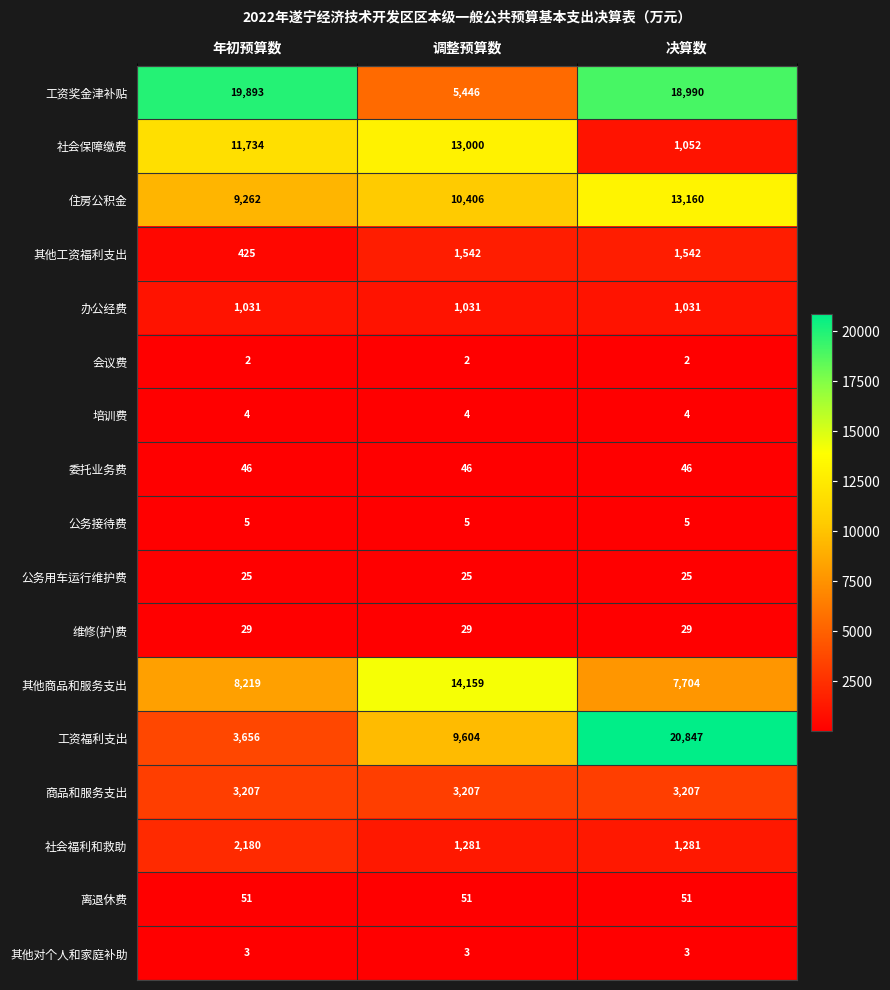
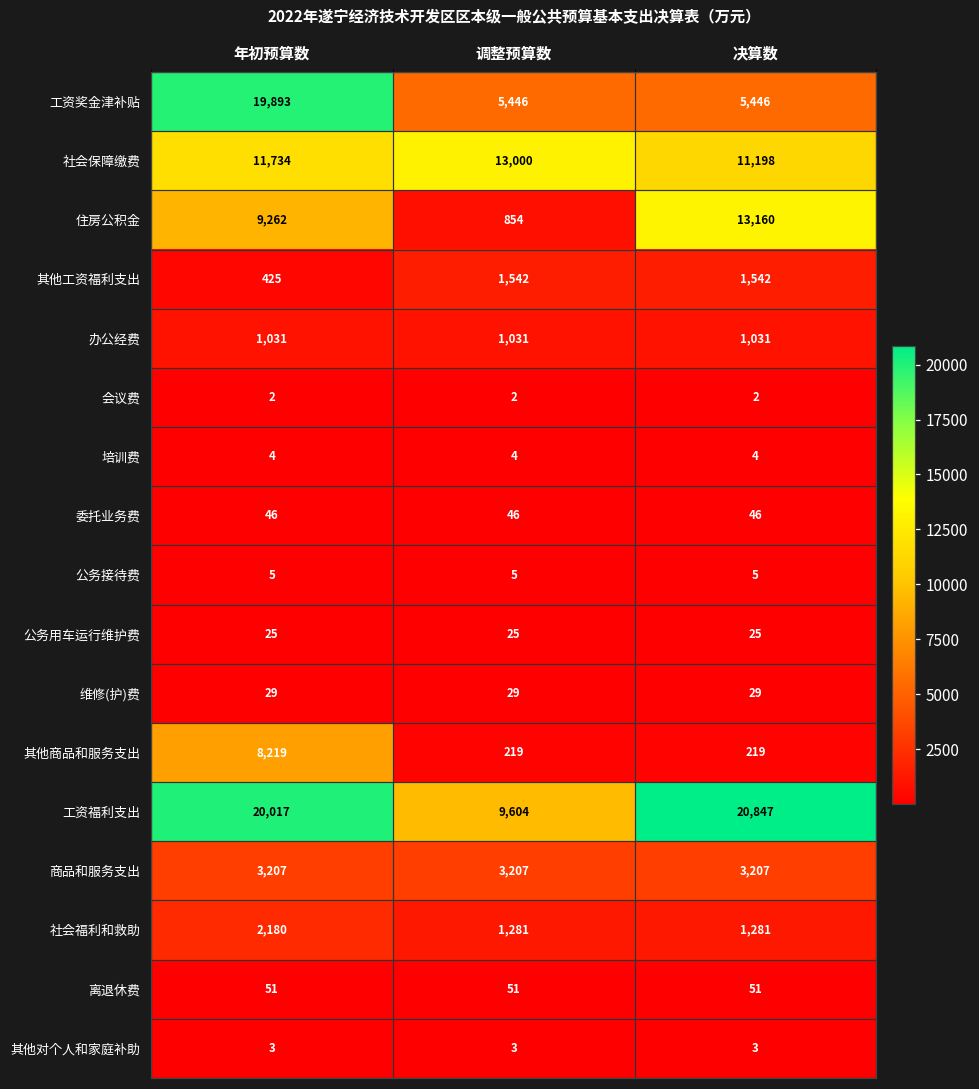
  {
    "工资奖金津补贴": {
      "年初预算数": "19,893",
      "调整预算数": "5,446",
-     "决算数": "18,990"
+     "决算数": "5,446"
    },
    "社会保障缴费": {
      "年初预算数": "11,734",
      "调整预算数": "13,000",
-     "决算数": "1,052"
+     "决算数": "11,198"
    },
    "住房公积金": {
      "年初预算数": "9,262",
-     "调整预算数": "10,406",
+     "调整预算数": "854",
      "决算数": "13,160"
    },
    "其他工资福利支出": {
      "年初预算数": "425",
      "调整预算数": "1,542",
      "决算数": "1,542"
    },
    "办公经费": {
      "年初预算数": "1,031",
      "调整预算数": "1,031",
      "决算数": "1,031"
    },
    "会议费": {
      "年初预算数": "2",
      "调整预算数": "2",
      "决算数": "2"
    },
    "培训费": {
      "年初预算数": "4",
      "调整预算数": "4",
      "决算数": "4"
    },
    "委托业务费": {
      "年初预算数": "46",
      "调整预算数": "46",
      "决算数": "46"
    },
    "公务接待费": {
      "年初预算数": "5",
      "调整预算数": "5",
      "决算数": "5"
    },
    "公务用车运行维护费": {
      "年初预算数": "25",
      "调整预算数": "25",
      "决算数": "25"
    },
    "维修(护)费": {
      "年初预算数": "29",
      "调整预算数": "29",
      "决算数": "29"
    },
    "其他商品和服务支出": {
      "年初预算数": "8,219",
-     "调整预算数": "14,159",
-     "决算数": "7,704"
+     "调整预算数": "219",
+     "决算数": "219"
    },
    "工资福利支出": {
-     "年初预算数": "3,656",
+     "年初预算数": "20,017",
      "调整预算数": "9,604",
      "决算数": "20,847"
    },
    "商品和服务支出": {
      "年初预算数": "3,207",
      "调整预算数": "3,207",
      "决算数": "3,207"
    },
    "社会福利和救助": {
      "年初预算数": "2,180",
      "调整预算数": "1,281",
      "决算数": "1,281"
    },
    "离退休费": {
      "年初预算数": "51",
      "调整预算数": "51",
      "决算数": "51"
    },
    "其他对个人和家庭补助": {
      "年初预算数": "3",
      "调整预算数": "3",
      "决算数": "3"
    }
  }
